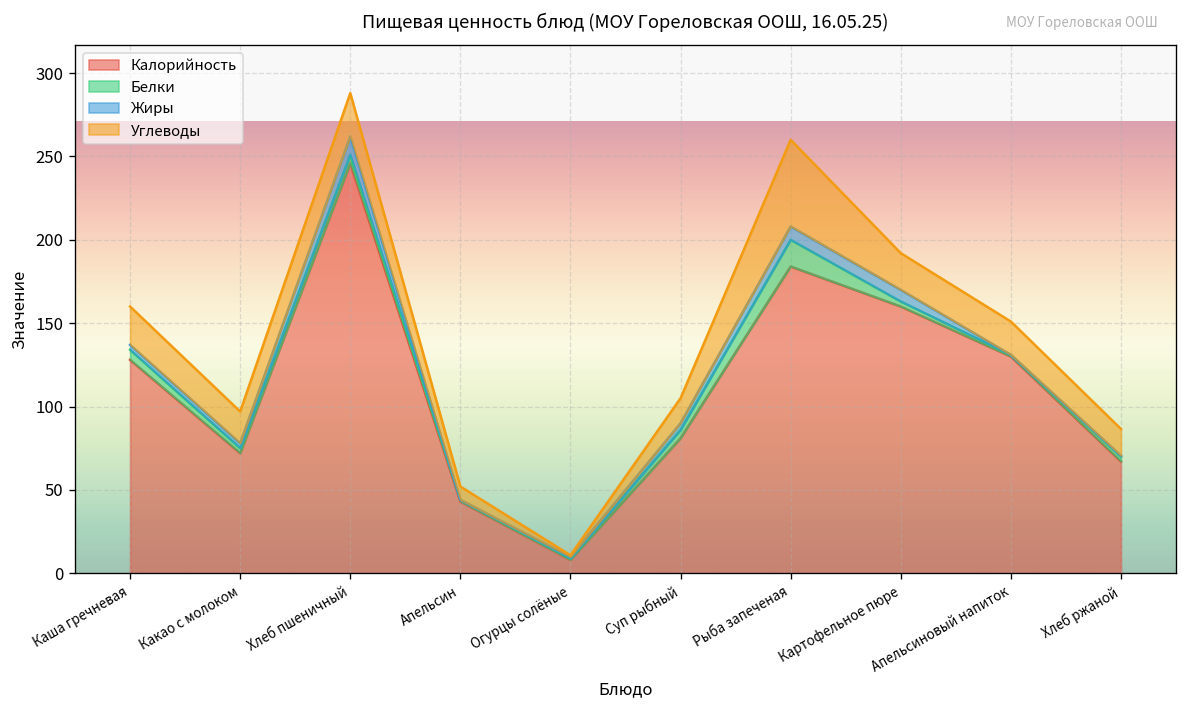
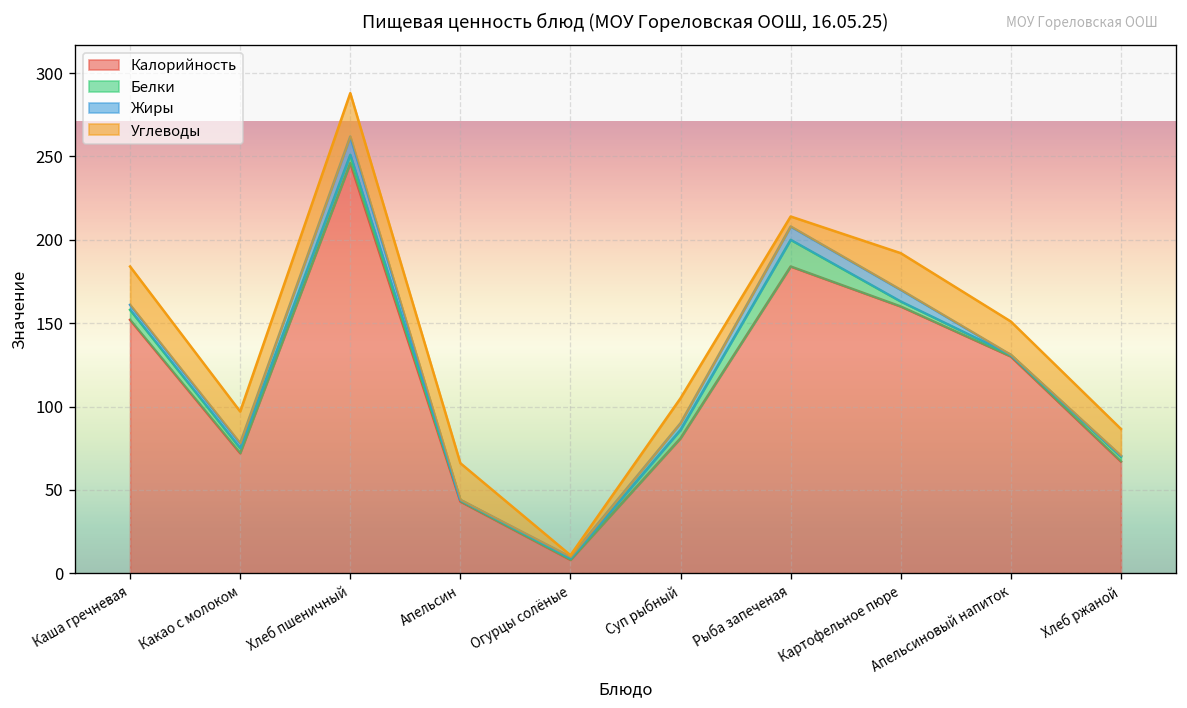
  {
    "Калорийность": {
-     "Каша гречневая": 128,
+     "Каша гречневая": 152,
      "Какао с молоком": 72,
      "Хлеб пшеничный": 246,
      "Суп рыбный": 81,
      "Рыба запеченая": 184,
      "Картофельное пюре": 160,
      "Хлеб ржаной": 67
    },
    "Белки": {
      "Каша гречневая": 6,
      "Какао с молоком": 3,
      "Хлеб пшеничный": 5,
      "Суп рыбный": 5,
      "Рыба запеченая": 16,
      "Картофельное пюре": 3
    },
    "Жиры": {
      "Каша гречневая": 3,
      "Какао с молоком": 3,
      "Хлеб пшеничный": 11,
      "Суп рыбный": 4,
      "Рыба запеченая": 8,
      "Картофельное пюре": 7
    },
    "Углеводы": {
      "Каша гречневая": 23,
      "Какао с молоком": 19,
      "Хлеб пшеничный": 26,
-     "Апельсин": 8,
+     "Апельсин": 22,
      "Суп рыбный": 15,
-     "Рыба запеченая": 52,
+     "Рыба запеченая": 6,
      "Картофельное пюре": 22,
      "Апельсиновый напиток": 20,
      "Хлеб ржаной": 16
    }
  }
